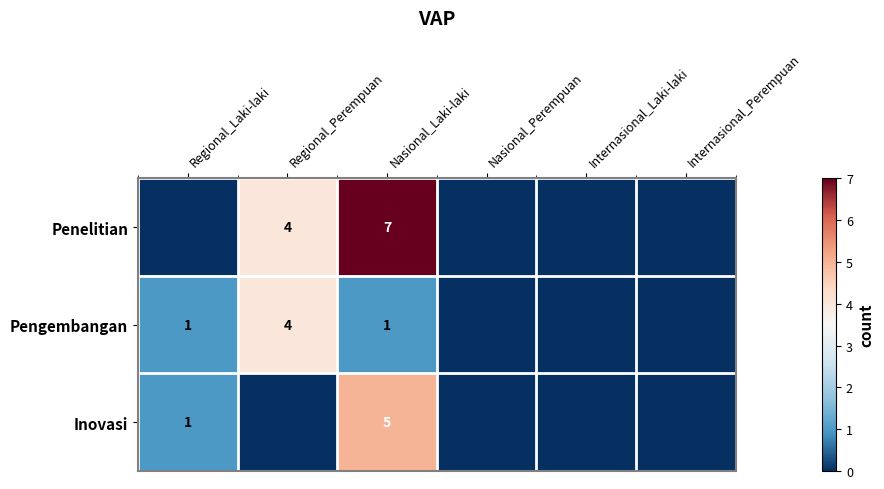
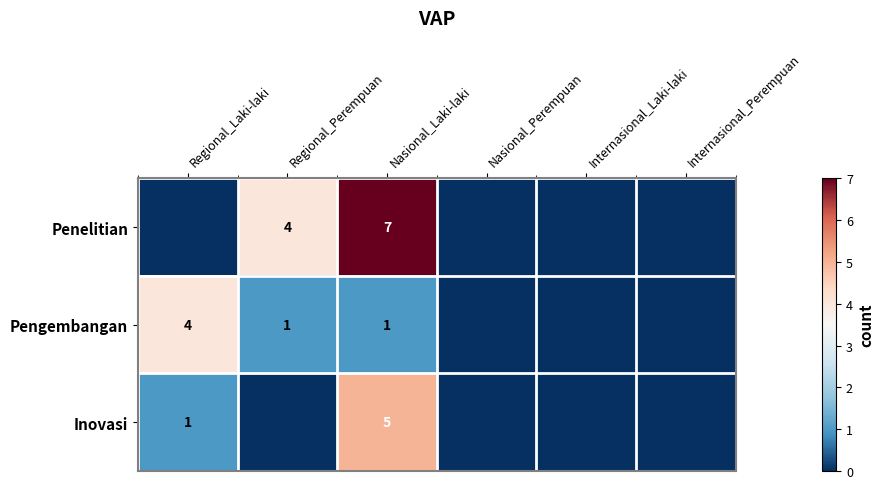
  {
    "Penelitian": {
      "Regional_Perempuan": 4,
      "Nasional_Laki-laki": 7
    },
    "Pengembangan": {
-     "Regional_Laki-laki": 1,
-     "Regional_Perempuan": 4,
+     "Regional_Laki-laki": 4,
+     "Regional_Perempuan": 1,
      "Nasional_Laki-laki": 1
    },
    "Inovasi": {
      "Regional_Laki-laki": 1,
      "Nasional_Laki-laki": 5
    }
  }
